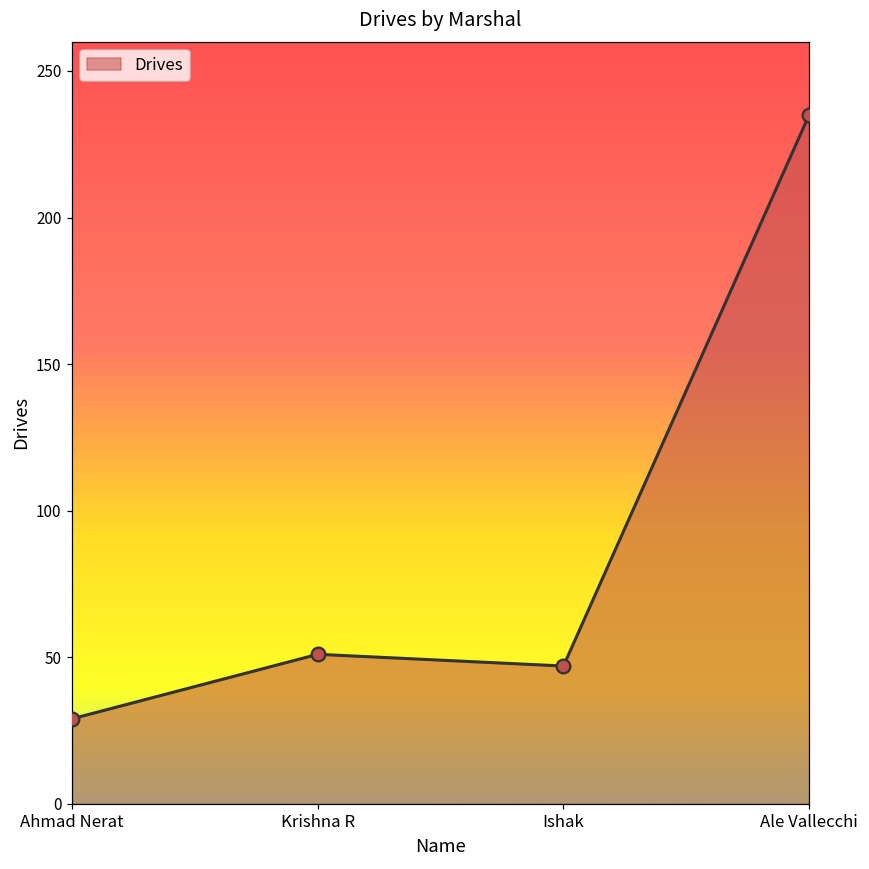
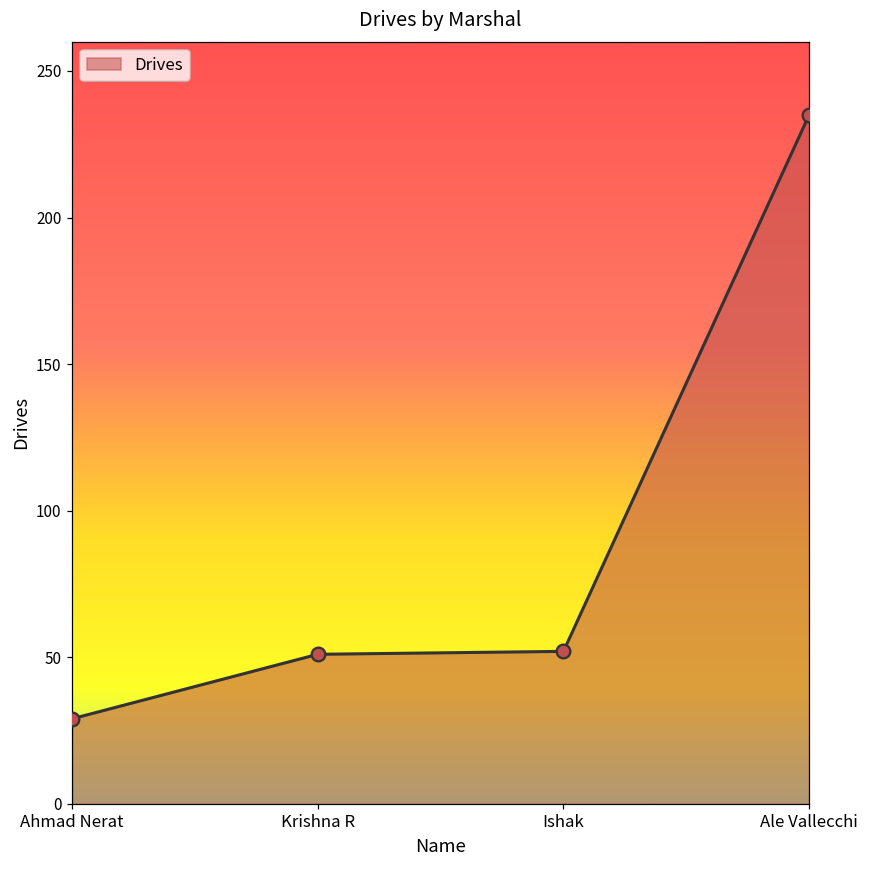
  {
    "Ahmad Nerat": 29,
    "Krishna R": 51,
-   "Ishak": 47,
+   "Ishak": 52,
    "Ale Vallecchi": 235
  }
